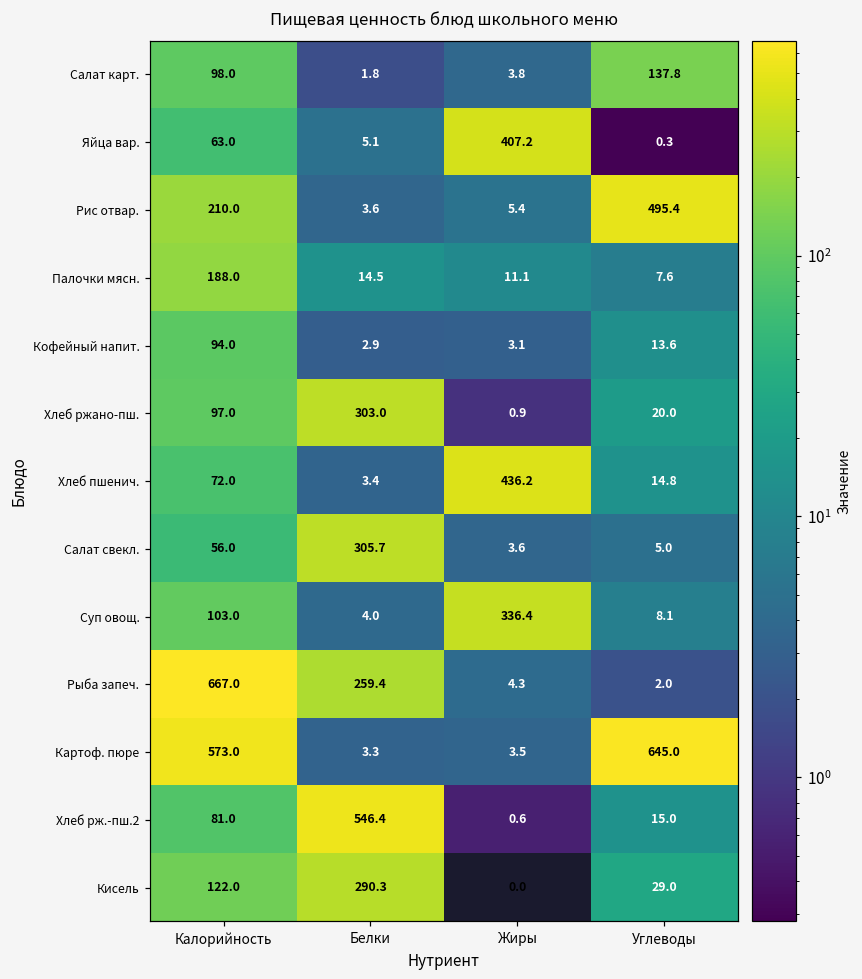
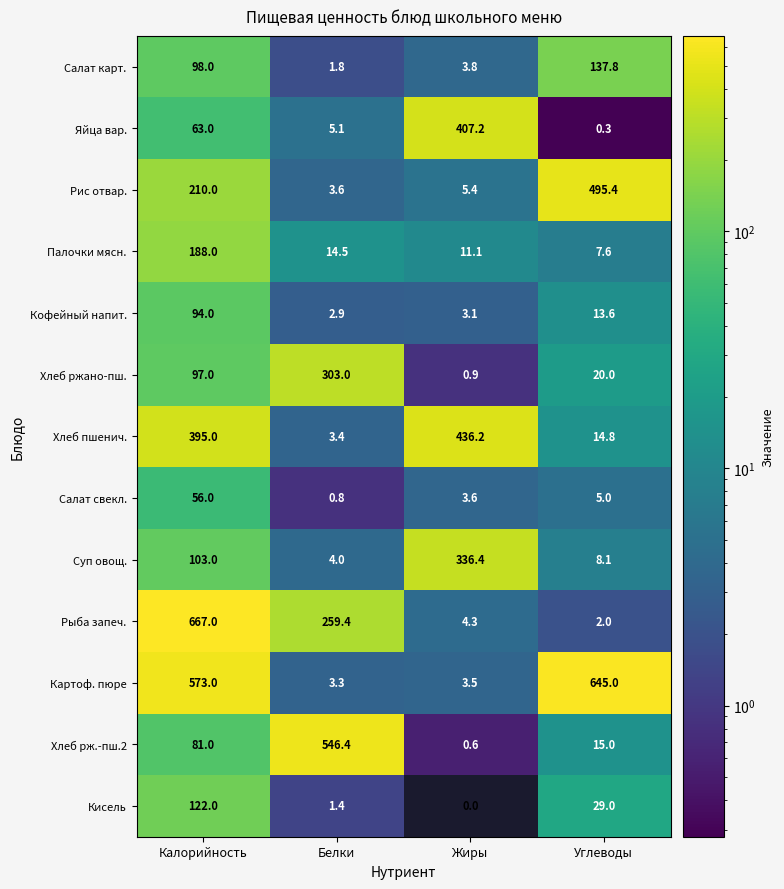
  {
    "Салат карт.": {
      "Калорийность": 98.0,
      "Белки": 1.8,
      "Жиры": 3.8,
      "Углеводы": 137.8
    },
    "Яйца вар.": {
      "Калорийность": 63.0,
      "Белки": 5.1,
      "Жиры": 407.2,
      "Углеводы": 0.3
    },
    "Рис отвар.": {
      "Калорийность": 210.0,
      "Белки": 3.6,
      "Жиры": 5.4,
      "Углеводы": 495.4
    },
    "Палочки мясн.": {
      "Калорийность": 188.0,
      "Белки": 14.5,
      "Жиры": 11.1,
      "Углеводы": 7.6
    },
    "Кофейный напит.": {
      "Калорийность": 94.0,
      "Белки": 2.9,
      "Жиры": 3.1,
      "Углеводы": 13.6
    },
    "Хлеб ржано-пш.": {
      "Калорийность": 97.0,
      "Белки": 303.0,
      "Жиры": 0.9,
      "Углеводы": 20.0
    },
    "Хлеб пшенич.": {
-     "Калорийность": 72.0,
+     "Калорийность": 395.0,
      "Белки": 3.4,
      "Жиры": 436.2,
      "Углеводы": 14.8
    },
    "Салат свекл.": {
      "Калорийность": 56.0,
-     "Белки": 305.7,
+     "Белки": 0.8,
      "Жиры": 3.6,
      "Углеводы": 5.0
    },
    "Суп овощ.": {
      "Калорийность": 103.0,
      "Белки": 4.0,
      "Жиры": 336.4,
      "Углеводы": 8.1
    },
    "Рыба запеч.": {
      "Калорийность": 667.0,
      "Белки": 259.4,
      "Жиры": 4.3,
      "Углеводы": 2.0
    },
    "Картоф. пюре": {
      "Калорийность": 573.0,
      "Белки": 3.3,
      "Жиры": 3.5,
      "Углеводы": 645.0
    },
    "Хлеб рж.-пш.2": {
      "Калорийность": 81.0,
      "Белки": 546.4,
      "Жиры": 0.6,
      "Углеводы": 15.0
    },
    "Кисель": {
      "Калорийность": 122.0,
-     "Белки": 290.3,
+     "Белки": 1.4,
      "Углеводы": 29.0
    }
  }
